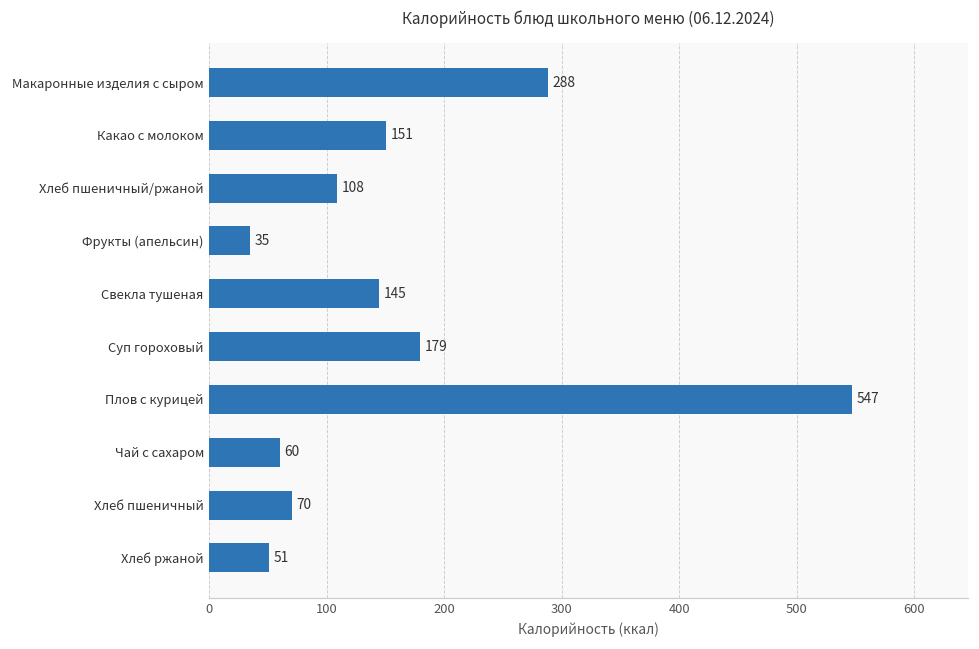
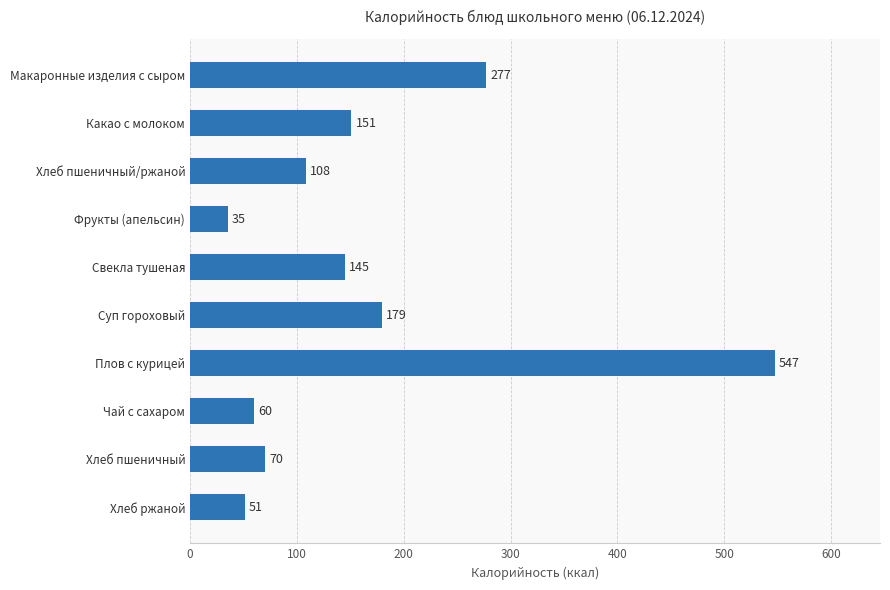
  {
-   "Макаронные изделия с сыром": 288,
+   "Макаронные изделия с сыром": 277,
    "Какао с молоком": 151,
    "Хлеб пшеничный/ржаной": 108,
    "Фрукты (апельсин)": 35,
    "Свекла тушеная": 145,
    "Суп гороховый": 179,
    "Плов с курицей": 547,
    "Чай с сахаром": 60,
    "Хлеб пшеничный": 70,
    "Хлеб ржаной": 51
  }
